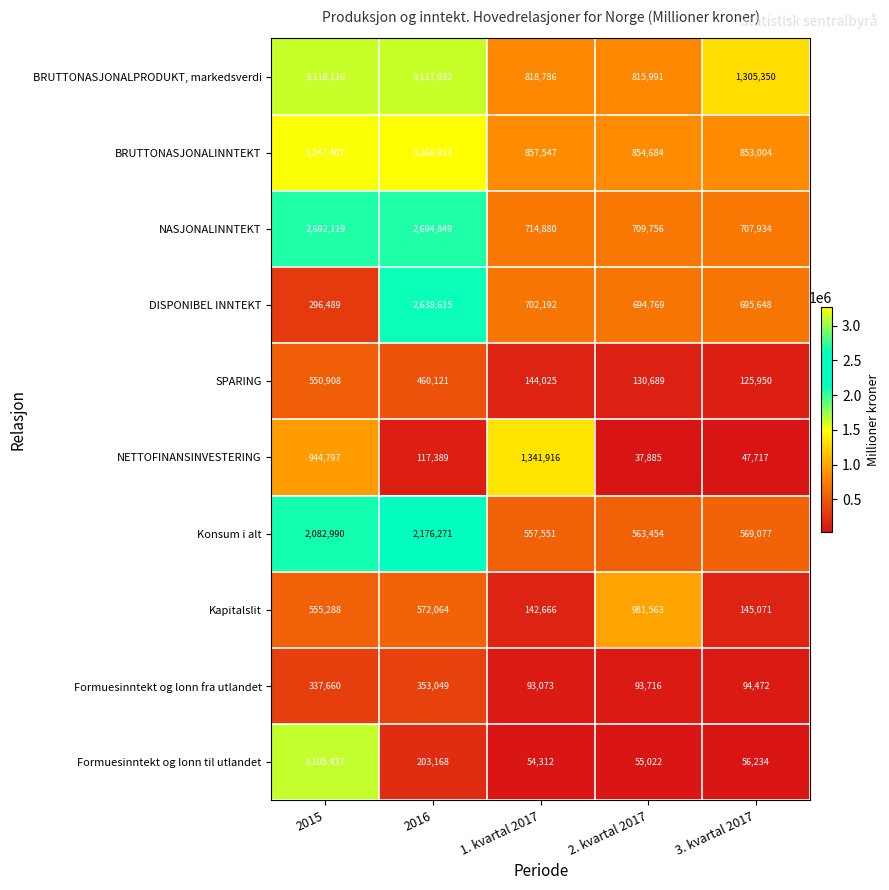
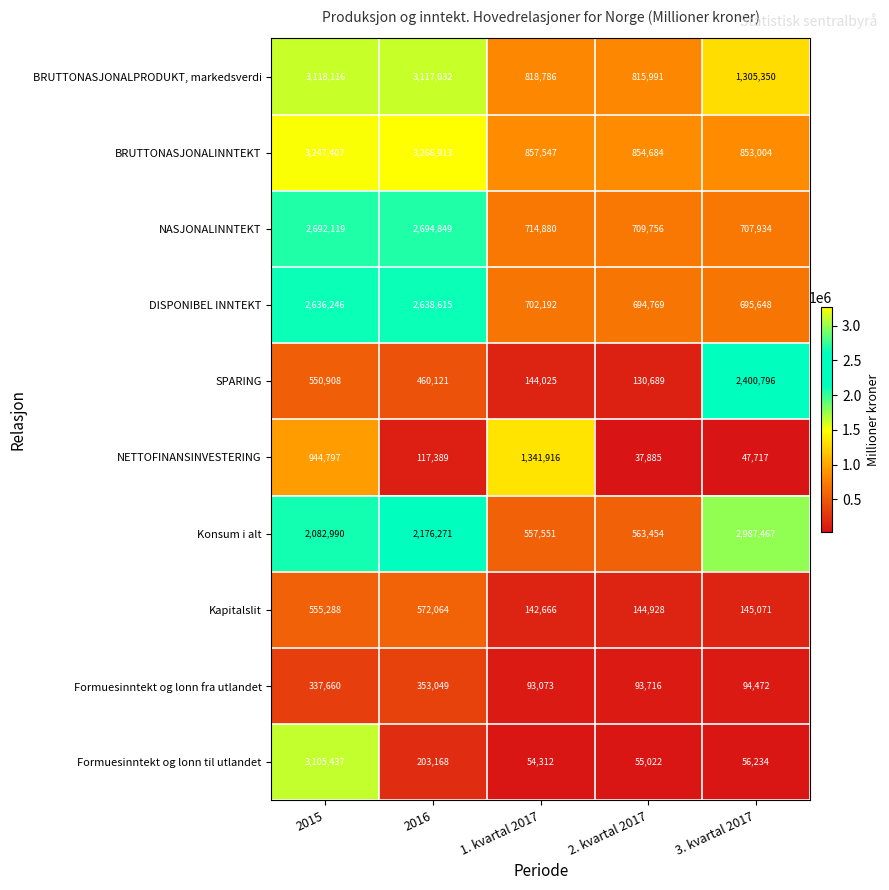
  {
    "BRUTTONASJONALPRODUKT, markedsverdi": {
      "2015": "3,118,116",
      "2016": "3,117,032",
      "1. kvartal 2017": "818,786",
      "2. kvartal 2017": "815,991",
      "3. kvartal 2017": "1,305,350"
    },
    "BRUTTONASJONALINNTEKT": {
      "2015": "3,247,407",
      "2016": "3,266,913",
      "1. kvartal 2017": "857,547",
      "2. kvartal 2017": "854,684",
      "3. kvartal 2017": "853,004"
    },
    "NASJONALINNTEKT": {
      "2015": "2,692,119",
      "2016": "2,694,849",
      "1. kvartal 2017": "714,880",
      "2. kvartal 2017": "709,756",
      "3. kvartal 2017": "707,934"
    },
    "DISPONIBEL INNTEKT": {
-     "2015": "296,489",
+     "2015": "2,636,246",
      "2016": "2,638,615",
      "1. kvartal 2017": "702,192",
      "2. kvartal 2017": "694,769",
      "3. kvartal 2017": "695,648"
    },
    "SPARING": {
      "2015": "550,908",
      "2016": "460,121",
      "1. kvartal 2017": "144,025",
      "2. kvartal 2017": "130,689",
-     "3. kvartal 2017": "125,950"
+     "3. kvartal 2017": "2,400,796"
    },
    "NETTOFINANSINVESTERING": {
      "2015": "944,797",
      "2016": "117,389",
      "1. kvartal 2017": "1,341,916",
      "2. kvartal 2017": "37,885",
      "3. kvartal 2017": "47,717"
    },
    "Konsum i alt": {
      "2015": "2,082,990",
      "2016": "2,176,271",
      "1. kvartal 2017": "557,551",
      "2. kvartal 2017": "563,454",
-     "3. kvartal 2017": "569,077"
+     "3. kvartal 2017": "2,987,467"
    },
    "Kapitalslit": {
      "2015": "555,288",
      "2016": "572,064",
      "1. kvartal 2017": "142,666",
-     "2. kvartal 2017": "981,563",
+     "2. kvartal 2017": "144,928",
      "3. kvartal 2017": "145,071"
    },
    "Formuesinntekt og lonn fra utlandet": {
      "2015": "337,660",
      "2016": "353,049",
      "1. kvartal 2017": "93,073",
      "2. kvartal 2017": "93,716",
      "3. kvartal 2017": "94,472"
    },
    "Formuesinntekt og lonn til utlandet": {
      "2015": "3,105,437",
      "2016": "203,168",
      "1. kvartal 2017": "54,312",
      "2. kvartal 2017": "55,022",
      "3. kvartal 2017": "56,234"
    }
  }
